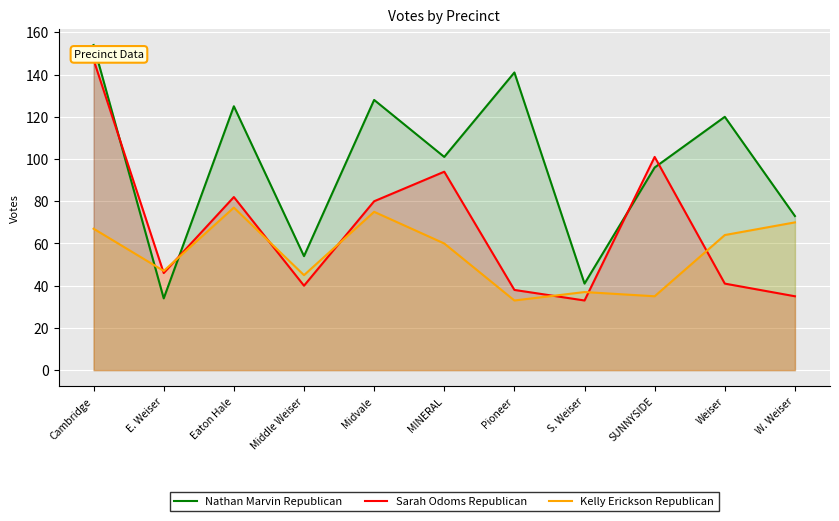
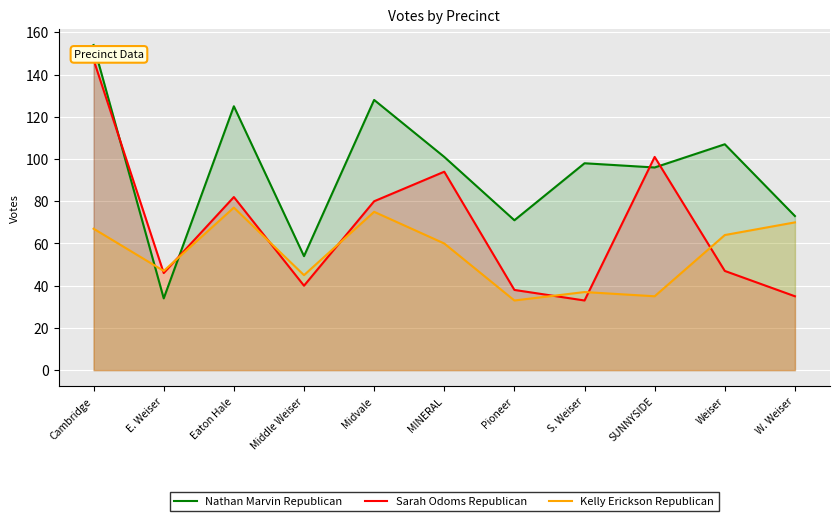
  {
    "Nathan Marvin Republican": {
      "Cambridge": 154,
      "E. Weiser": 34,
      "Eaton Hale": 125,
      "Middle Weiser": 54,
      "Midvale": 128,
      "MINERAL": 101,
-     "Pioneer": 141,
-     "S. Weiser": 41,
+     "Pioneer": 71,
+     "S. Weiser": 98,
      "SUNNYSIDE": 96,
-     "Weiser": 120,
+     "Weiser": 107,
      "W. Weiser": 73
    },
    "Sarah Odoms Republican": {
      "Eaton Hale": 82,
      "Middle Weiser": 40,
      "Midvale": 80,
      "MINERAL": 94,
      "Pioneer": 38,
      "S. Weiser": 33,
      "SUNNYSIDE": 101,
-     "Weiser": 41,
+     "Weiser": 47,
      "W. Weiser": 35
    },
    "Kelly Erickson Republican": {
      "Cambridge": 67,
      "Eaton Hale": 77,
      "Middle Weiser": 45,
      "Midvale": 75,
      "MINERAL": 60,
      "Pioneer": 33,
      "S. Weiser": 37,
      "SUNNYSIDE": 35,
      "Weiser": 64,
      "W. Weiser": 70
    }
  }
